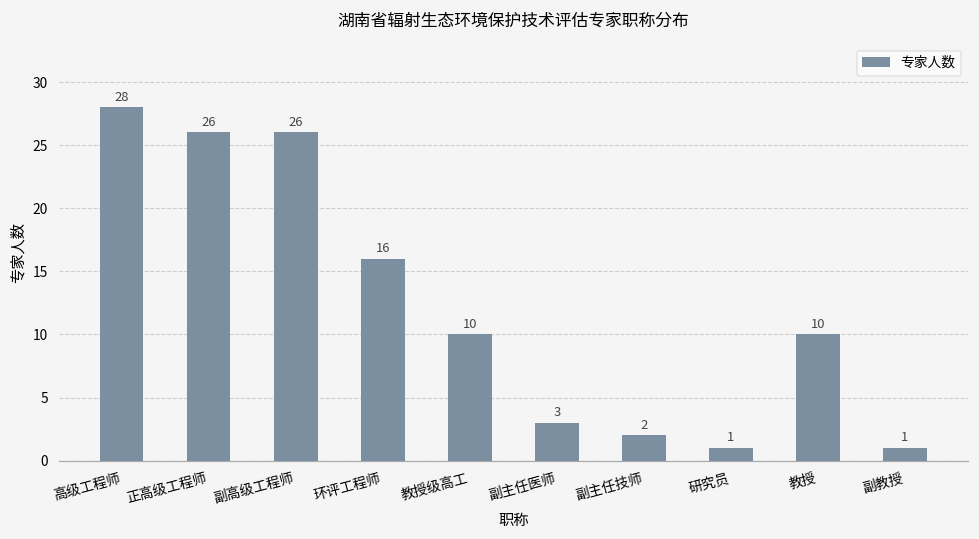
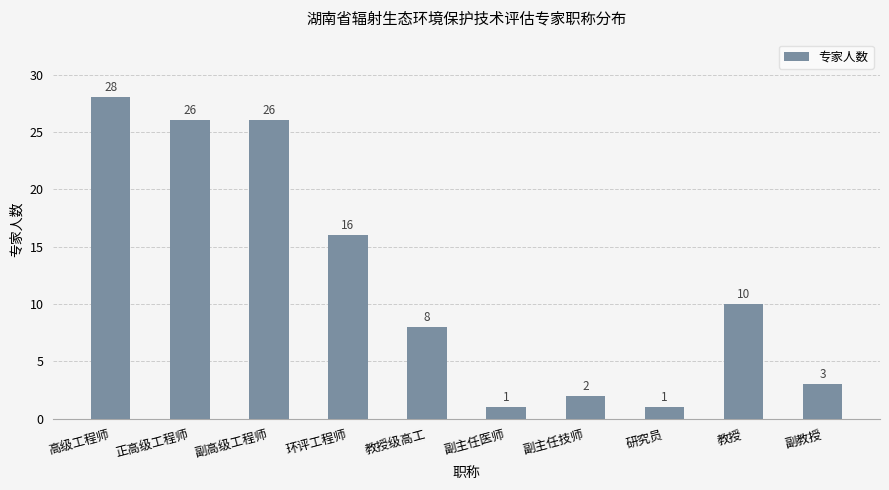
  {
    "高级工程师": 28,
    "正高级工程师": 26,
    "副高级工程师": 26,
    "环评工程师": 16,
-   "教授级高工": 10,
-   "副主任医师": 3,
+   "教授级高工": 8,
+   "副主任医师": 1,
    "副主任技师": 2,
    "研究员": 1,
    "教授": 10,
-   "副教授": 1
+   "副教授": 3
  }
